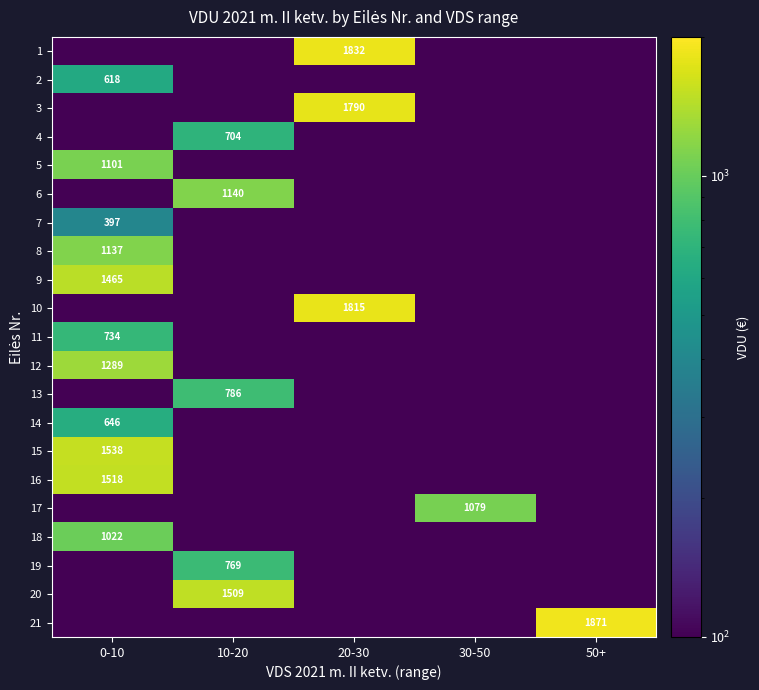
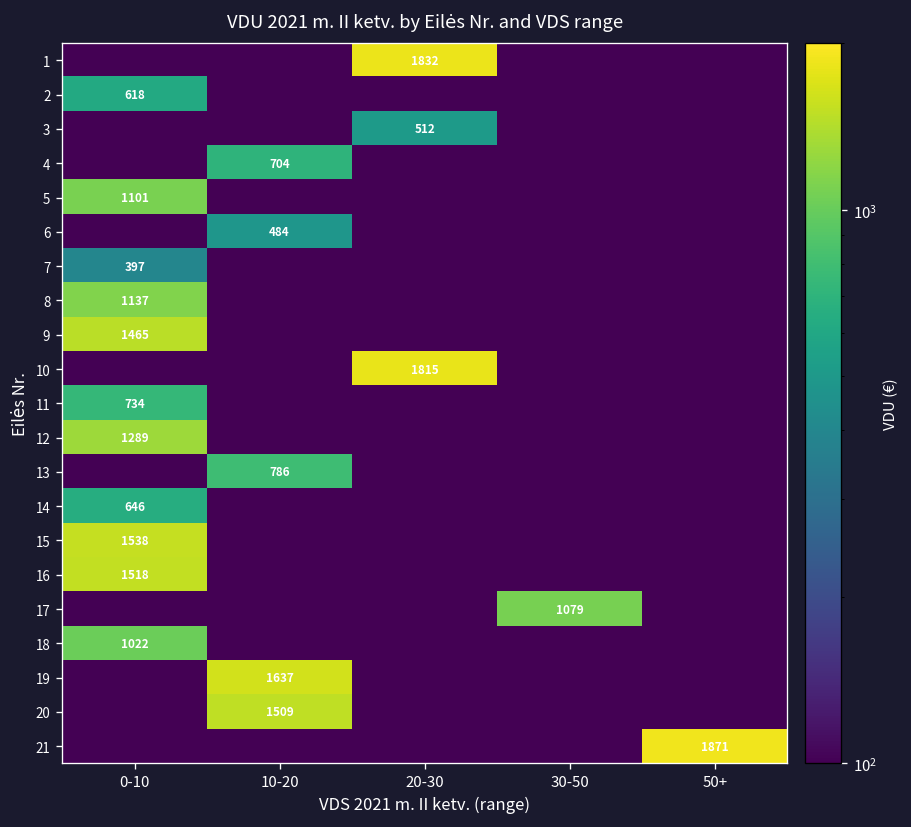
  {
    "1": {
      "20-30": 1832
    },
    "2": {
      "0-10": 618
    },
    "3": {
-     "20-30": 1790
+     "20-30": 512
    },
    "4": {
      "10-20": 704
    },
    "5": {
      "0-10": 1101
    },
    "6": {
-     "10-20": 1140
+     "10-20": 484
    },
    "7": {
      "0-10": 397
    },
    "8": {
      "0-10": 1137
    },
    "9": {
      "0-10": 1465
    },
    "10": {
      "20-30": 1815
    },
    "11": {
      "0-10": 734
    },
    "12": {
      "0-10": 1289
    },
    "13": {
      "10-20": 786
    },
    "14": {
      "0-10": 646
    },
    "15": {
      "0-10": 1538
    },
    "16": {
      "0-10": 1518
    },
    "17": {
      "30-50": 1079
    },
    "18": {
      "0-10": 1022
    },
    "19": {
-     "10-20": 769
+     "10-20": 1637
    },
    "20": {
      "10-20": 1509
    },
    "21": {
      "50+": 1871
    }
  }
